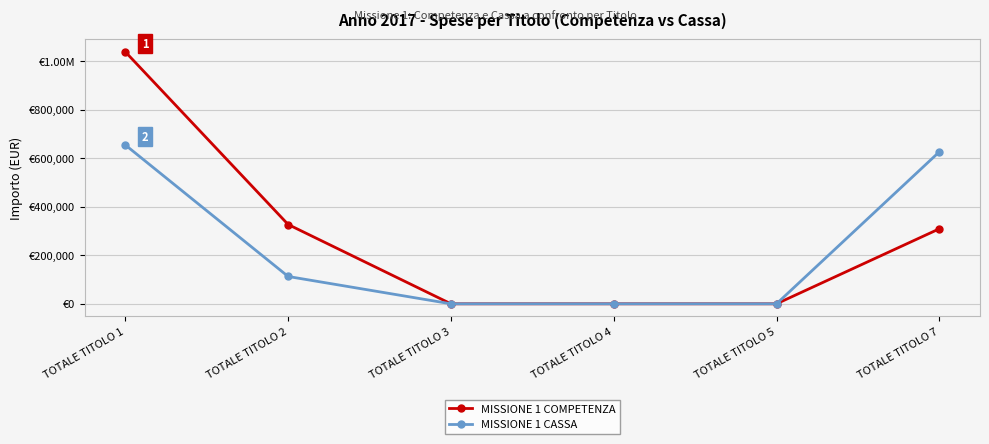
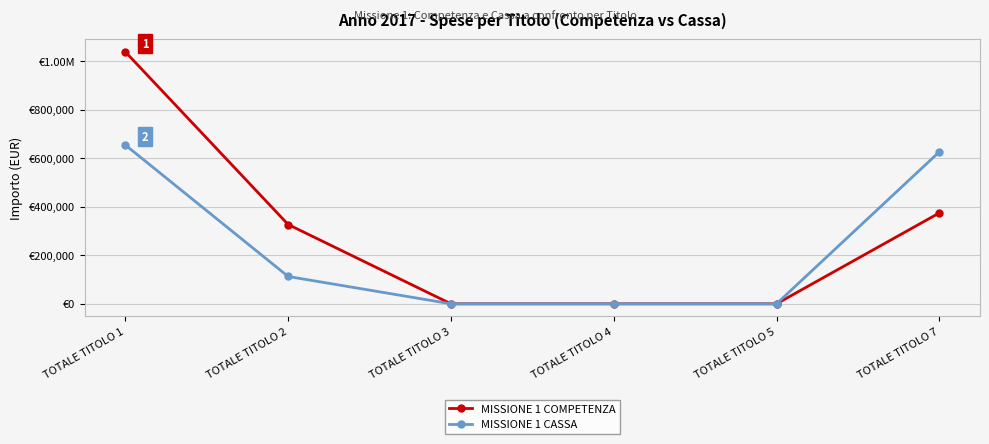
  {
    "MISSIONE 1 COMPETENZA": {
      "TOTALE TITOLO 2": "€330,000",
-     "TOTALE TITOLO 7": "€310,000"
+     "TOTALE TITOLO 7": "€370,000"
    },
    "MISSIONE 1 CASSA": {
      "TOTALE TITOLO 2": "€110,000",
      "TOTALE TITOLO 7": "€630,000"
    }
  }
